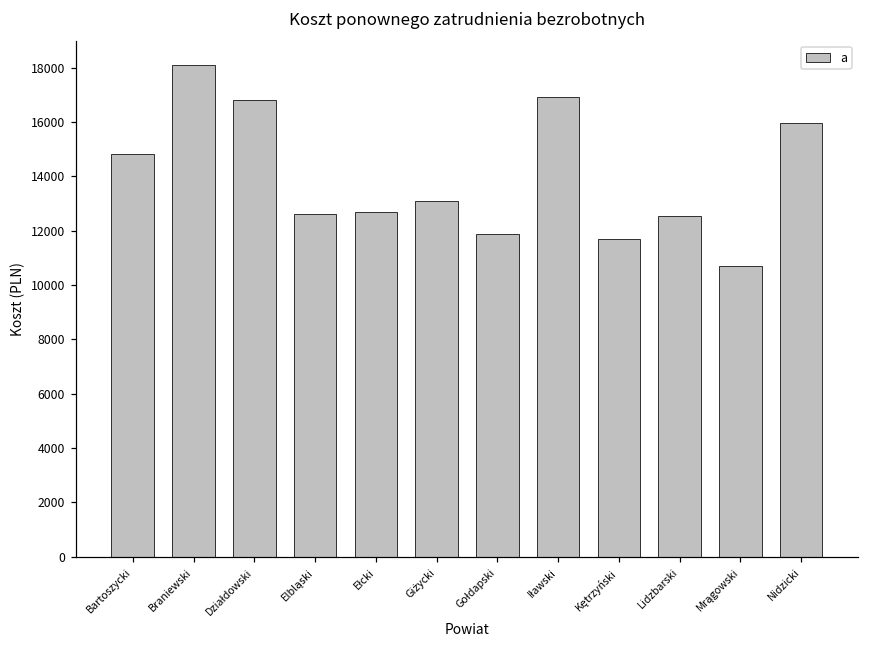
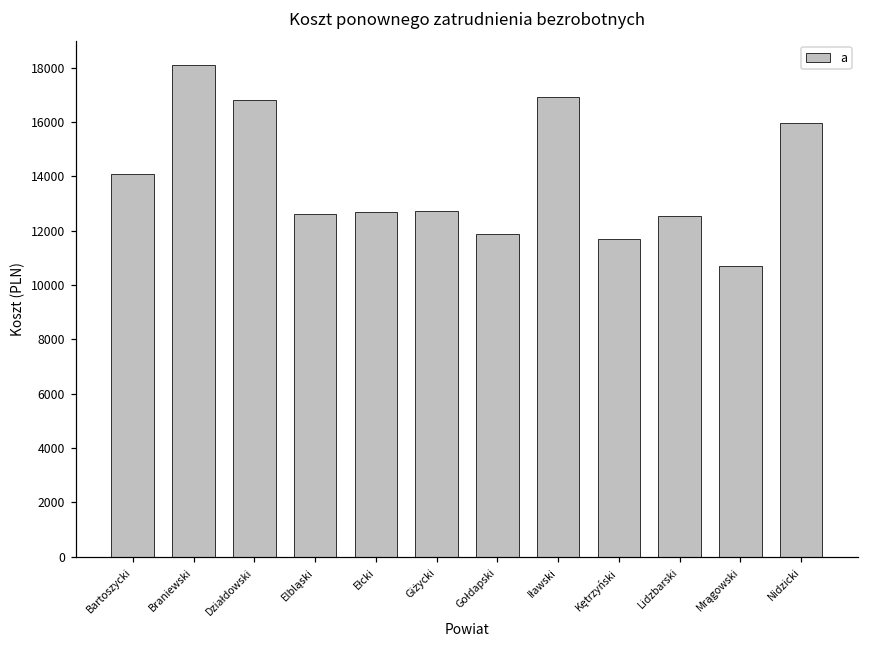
  {
-   "Bartoszycki": 14800,
+   "Bartoszycki": 14100,
    "Braniewski": 18100,
    "Działdowski": 16800,
    "Elbląski": 12600,
    "Ełcki": 12700,
-   "Giżycki": 13100,
+   "Giżycki": 12700,
    "Gołdapski": 11900,
    "Iławski": 16900,
    "Kętrzyński": 11700,
    "Lidzbarski": 12600,
    "Mrągowski": 10700,
    "Nidzicki": 16000
  }
